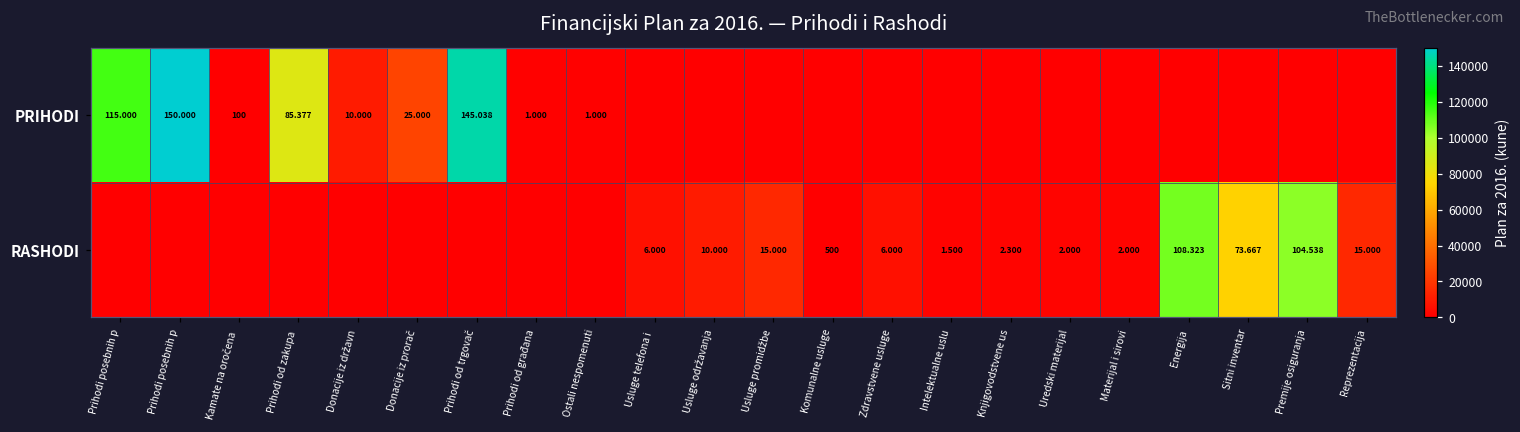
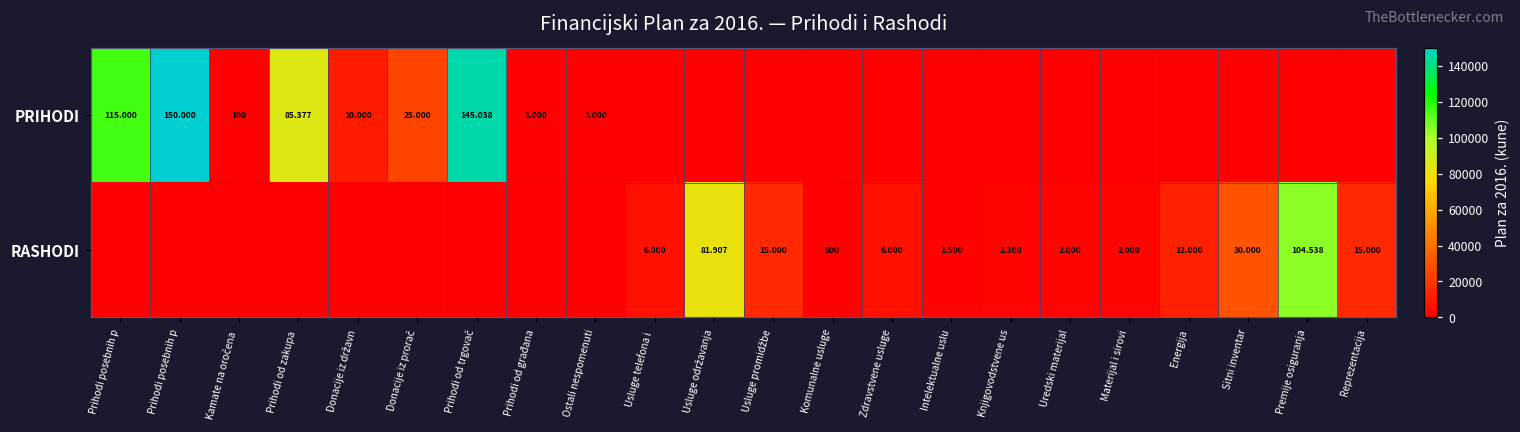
  {
    "PRIHODI": {
      "Kamate na oročena": 100,
      "Prihodi od zakupa": 85.377,
      "Donacije iz državn": 10.000,
      "Donacije iz prorač": 25.000,
      "Prihodi od trgovač": 145.038,
      "Prihodi od građana": 1.000,
      "Ostali nespomenuti": 1.000
    },
    "RASHODI": {
      "Usluge telefona i": 6.000,
-     "Usluge održavanja": 10.000,
+     "Usluge održavanja": 81.907,
      "Usluge promidžbe": 15.000,
      "Komunalne usluge": 500,
      "Zdravstvene usluge": 6.000,
      "Intelektualne uslu": 1.500,
      "Knjigovodstvene us": 2.300,
      "Uredski materijal": 2.000,
      "Materijal i sirovi": 2.000,
-     "Energija": 108.323,
-     "Sitni inventar": 73.667,
+     "Energija": 12.000,
+     "Sitni inventar": 30.000,
      "Premije osiguranja": 104.538,
      "Reprezentacija": 15.000
    }
  }
